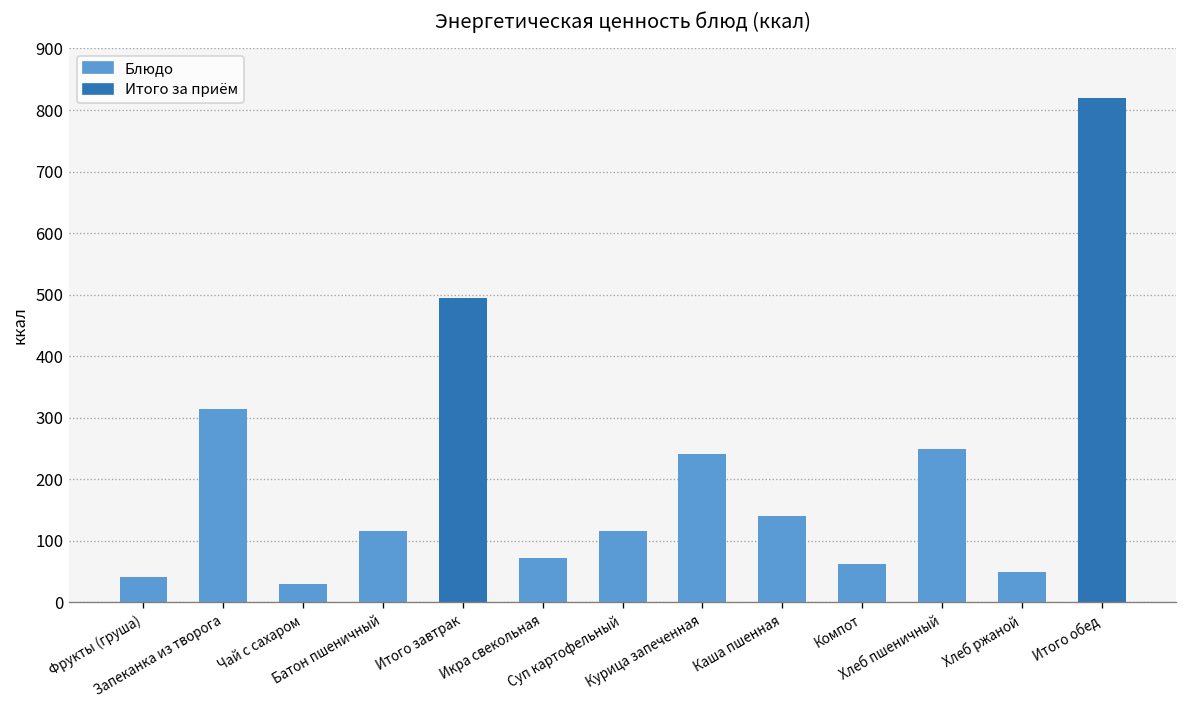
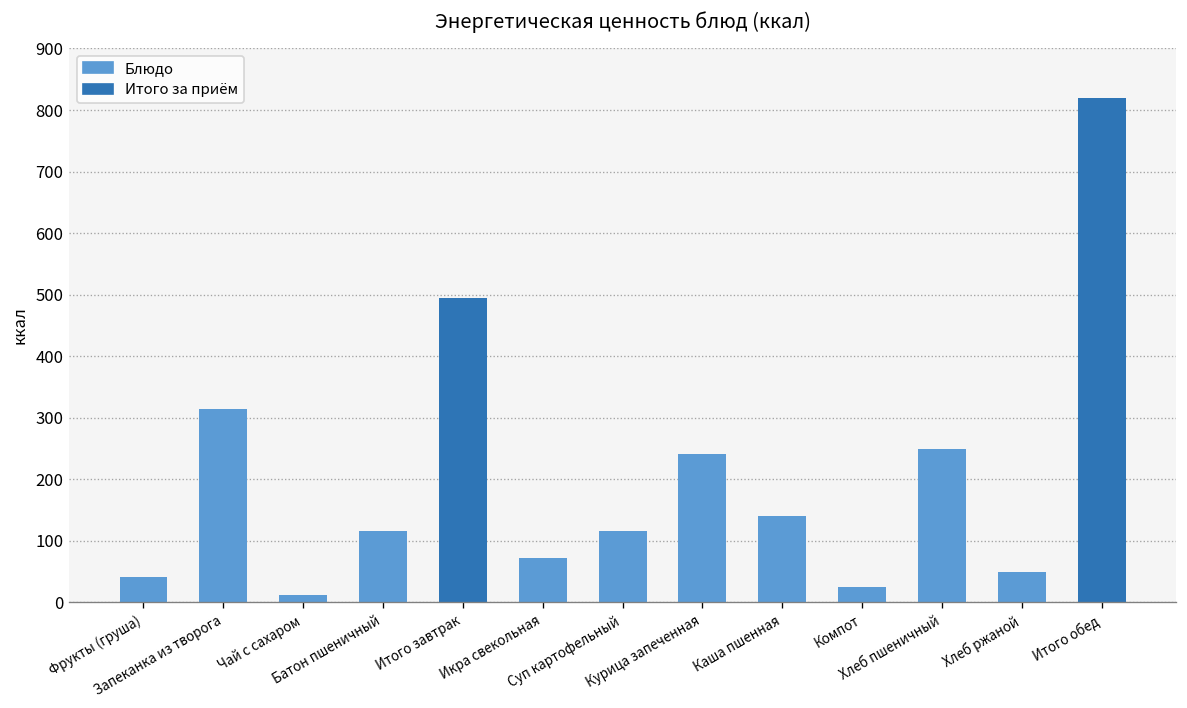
  {
    "Фрукты (груша)": 40,
    "Запеканка из творога": 310,
-   "Чай с сахаром": 30,
+   "Чай с сахаром": 10,
    "Батон пшеничный": 120,
    "Итого завтрак": 490,
    "Икра свекольная": 70,
    "Суп картофельный": 120,
    "Курица запеченная": 240,
    "Каша пшенная": 140,
-   "Компот": 60,
+   "Компот": 30,
    "Хлеб пшеничный": 250,
    "Хлеб ржаной": 50,
    "Итого обед": 820
  }
